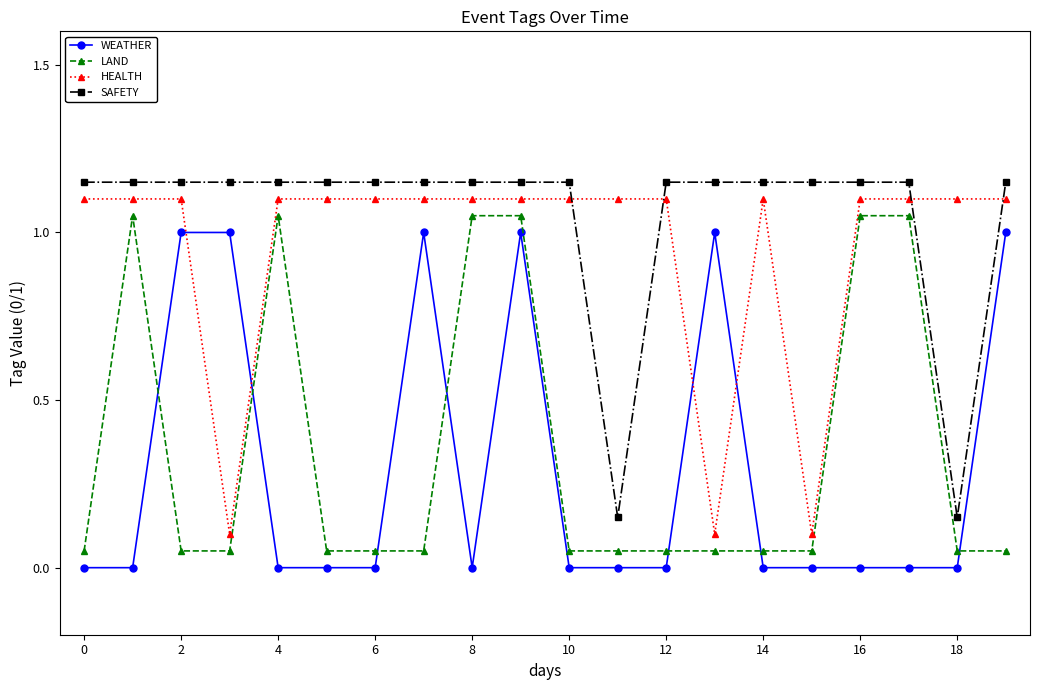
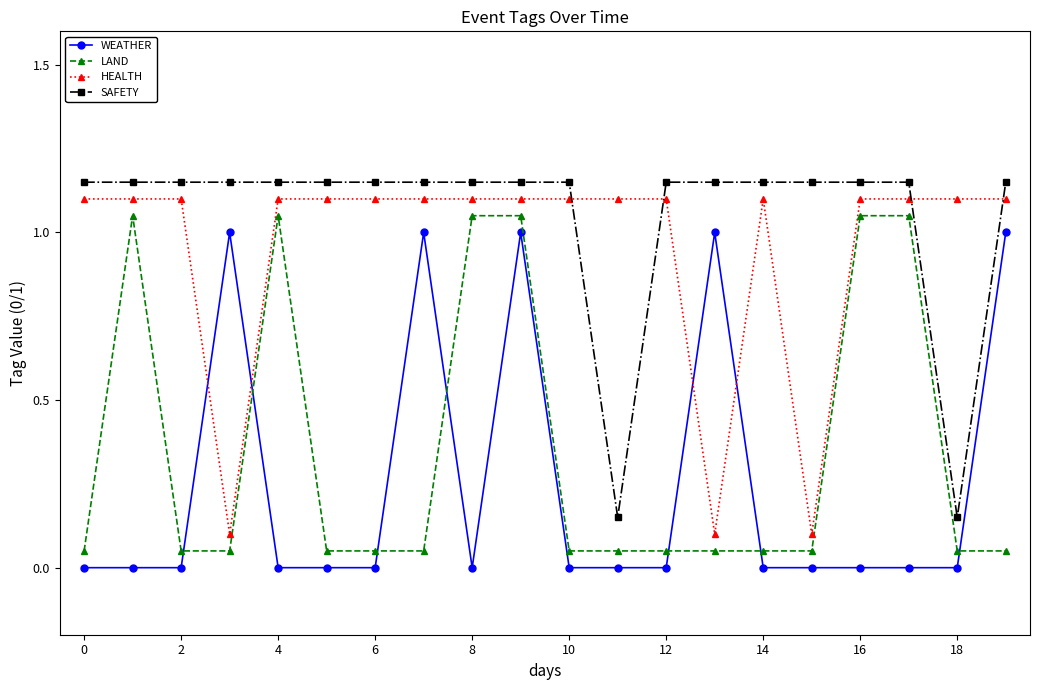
  {
    "WEATHER": {
      "0": 0,
-     "2": 1,
+     "2": 0,
      "4": 0,
      "6": 0,
      "8": 0,
      "10": 0,
      "12": 0,
      "14": 0,
      "16": 0,
      "18": 0
    },
    "LAND": {
      "0": 0.05,
      "2": 0.05,
      "4": 1.05,
      "6": 0.05,
      "8": 1.05,
      "10": 0.05,
      "12": 0.05,
      "14": 0.05,
      "16": 1.05,
      "18": 0.05
    },
    "HEALTH": {
      "0": 1.10,
      "2": 1.10,
      "4": 1.10,
      "6": 1.10,
      "8": 1.10,
      "10": 1.10,
      "12": 1.10,
      "14": 1.10,
      "16": 1.10,
      "18": 1.10
    },
    "SAFETY": {
      "0": 1.15,
      "2": 1.15,
      "4": 1.15,
      "6": 1.15,
      "8": 1.15,
      "10": 1.15,
      "12": 1.15,
      "14": 1.15,
      "16": 1.15,
      "18": 0.15
    }
  }
